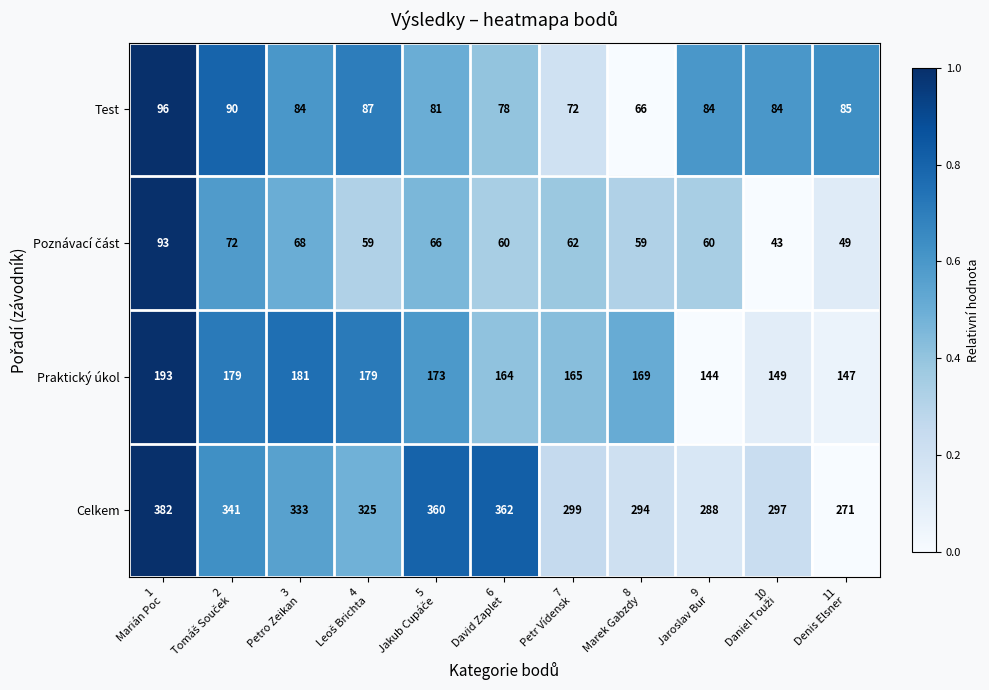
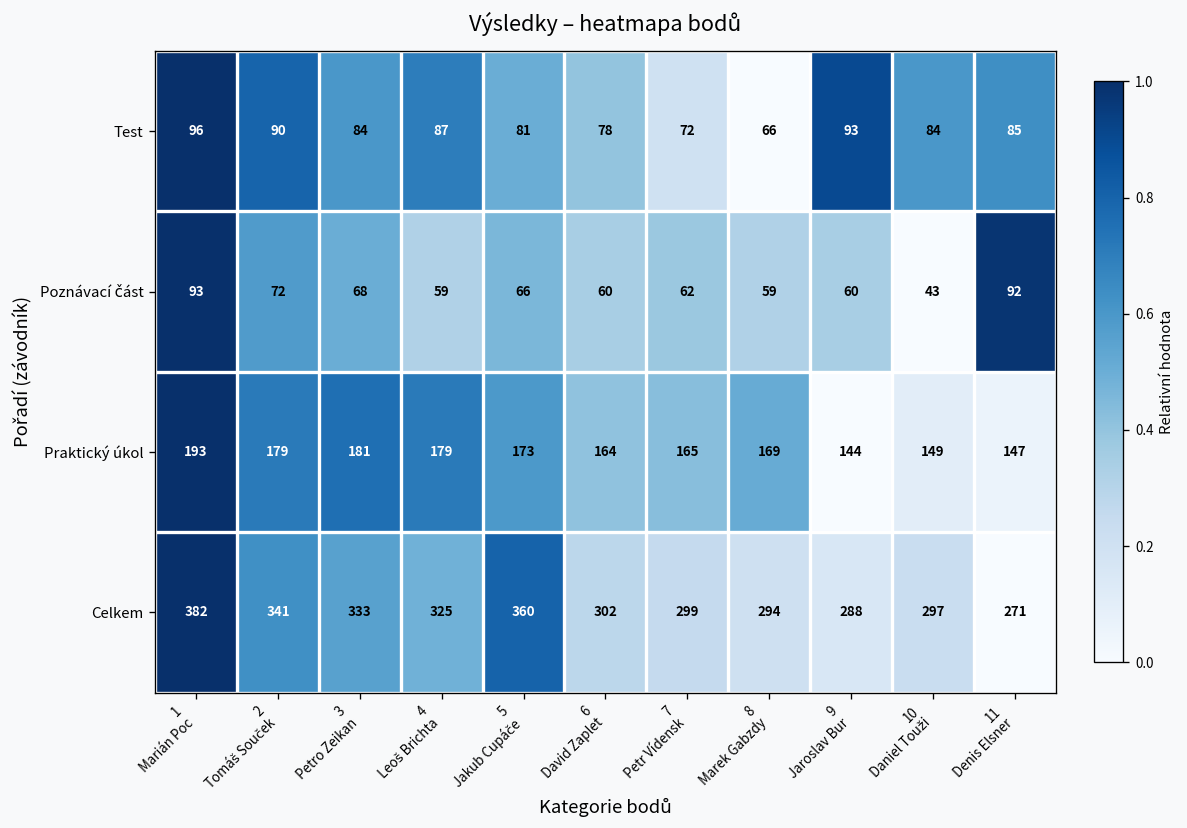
  {
    "Test": {
      "1 Marián Poc": 96,
      "2 Tomáš Souček": 90,
      "3 Petro Zeikan": 84,
      "4 Leoš Brichta": 87,
      "5 Jakub Cupáče": 81,
      "6 David Zaplet": 78,
      "7 Petr Vídensk": 72,
      "8 Marek Gabzdy": 66,
-     "9 Jaroslav Bur": 84,
+     "9 Jaroslav Bur": 93,
      "10 Daniel Touži": 84,
      "11 Denis Elsner": 85
    },
    "Poznávací část": {
      "1 Marián Poc": 93,
      "2 Tomáš Souček": 72,
      "3 Petro Zeikan": 68,
      "4 Leoš Brichta": 59,
      "5 Jakub Cupáče": 66,
      "6 David Zaplet": 60,
      "7 Petr Vídensk": 62,
      "8 Marek Gabzdy": 59,
      "9 Jaroslav Bur": 60,
      "10 Daniel Touži": 43,
-     "11 Denis Elsner": 49
+     "11 Denis Elsner": 92
    },
    "Praktický úkol": {
      "1 Marián Poc": 193,
      "2 Tomáš Souček": 179,
      "3 Petro Zeikan": 181,
      "4 Leoš Brichta": 179,
      "5 Jakub Cupáče": 173,
      "6 David Zaplet": 164,
      "7 Petr Vídensk": 165,
      "8 Marek Gabzdy": 169,
      "9 Jaroslav Bur": 144,
      "10 Daniel Touži": 149,
      "11 Denis Elsner": 147
    },
    "Celkem": {
      "1 Marián Poc": 382,
      "2 Tomáš Souček": 341,
      "3 Petro Zeikan": 333,
      "4 Leoš Brichta": 325,
      "5 Jakub Cupáče": 360,
-     "6 David Zaplet": 362,
+     "6 David Zaplet": 302,
      "7 Petr Vídensk": 299,
      "8 Marek Gabzdy": 294,
      "9 Jaroslav Bur": 288,
      "10 Daniel Touži": 297,
      "11 Denis Elsner": 271
    }
  }
